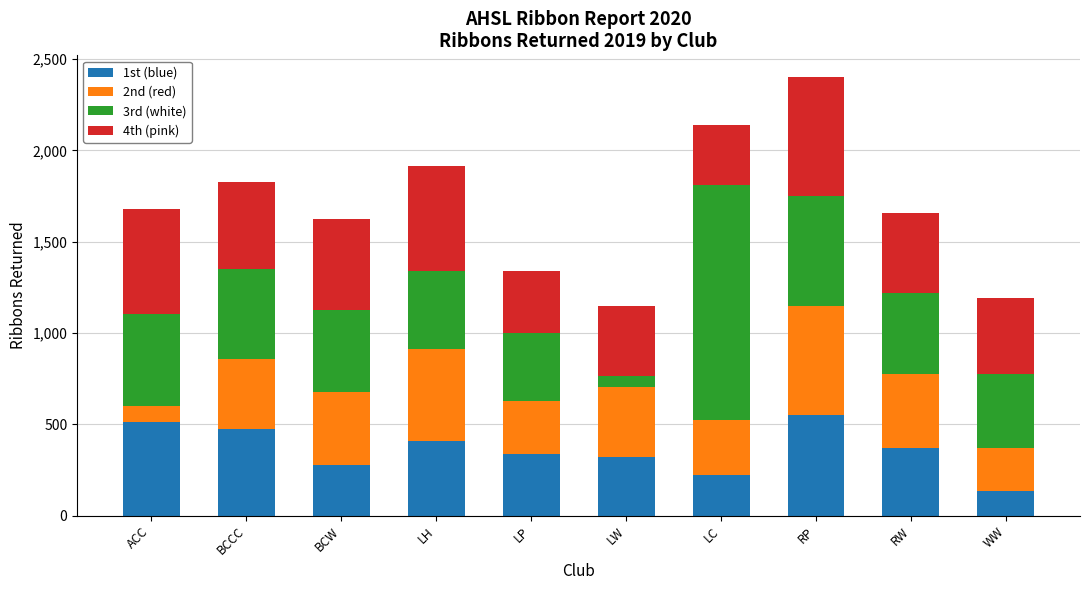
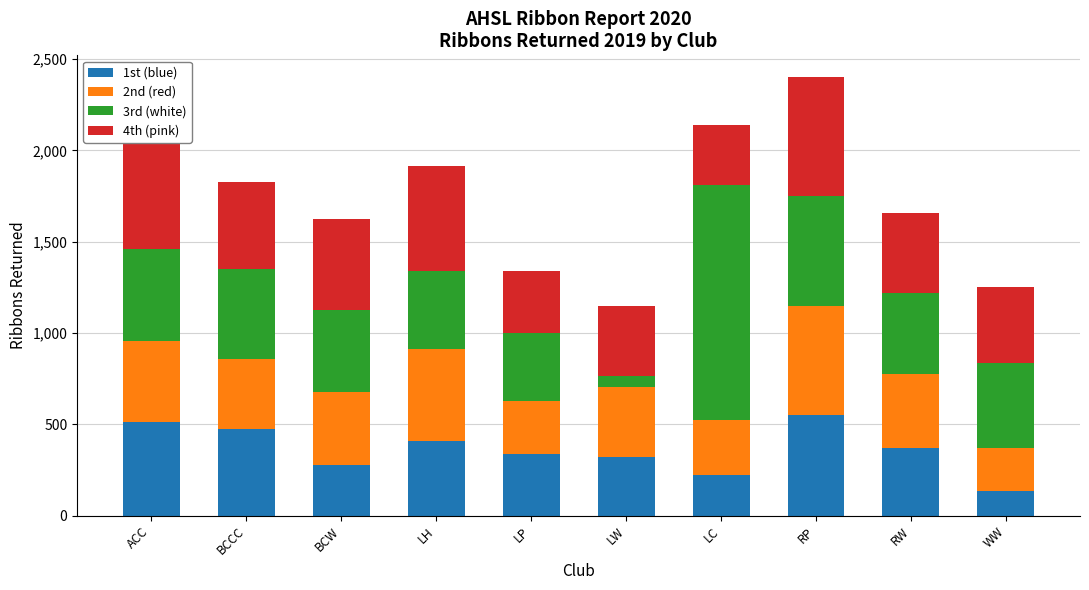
  {
    "1st (blue)": {
      "ACC": "520",
      "BCCC": "480",
      "BCW": "280",
      "LH": "410",
      "LP": "340",
      "LW": "320",
      "LC": "230",
      "RP": "550",
      "RW": "370",
      "WW": "140"
    },
    "2nd (red)": {
-     "ACC": "90",
+     "ACC": "440",
      "BCCC": "390",
      "BCW": "400",
      "LH": "510",
      "LP": "290",
      "LW": "380",
      "LC": "300",
      "RP": "600",
      "RW": "410",
      "WW": "230"
    },
    "3rd (white)": {
      "ACC": "500",
      "BCCC": "490",
      "BCW": "450",
      "LH": "430",
      "LP": "380",
      "LW": "60",
      "LC": "1,290",
      "RP": "600",
      "RW": "440",
-     "WW": "410"
+     "WW": "470"
    },
    "4th (pink)": {
      "ACC": "580",
      "BCCC": "480",
      "BCW": "500",
      "LH": "580",
      "LP": "340",
      "LW": "380",
      "LC": "330",
      "RP": "650",
      "RW": "440",
      "WW": "420"
    }
  }
